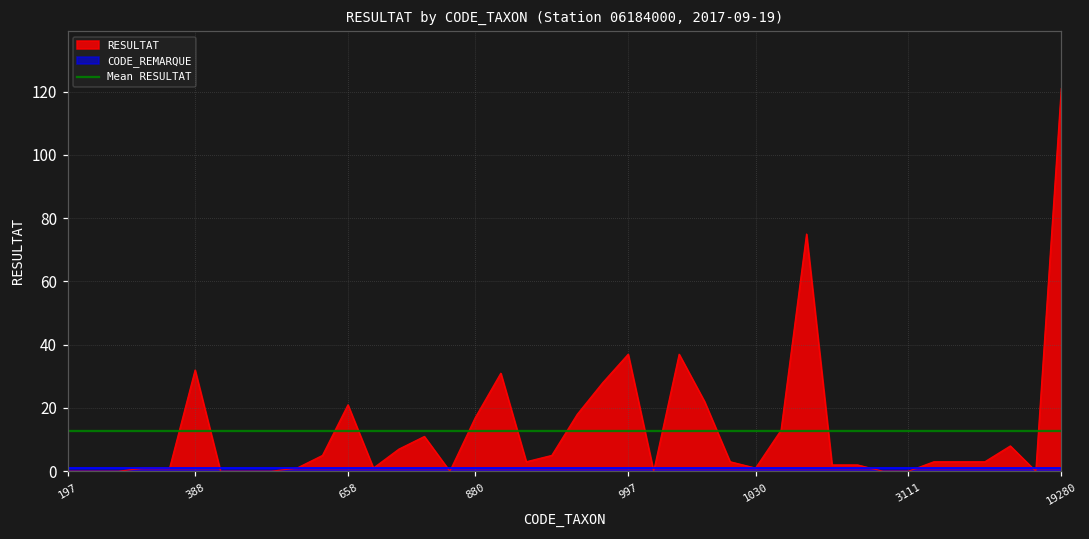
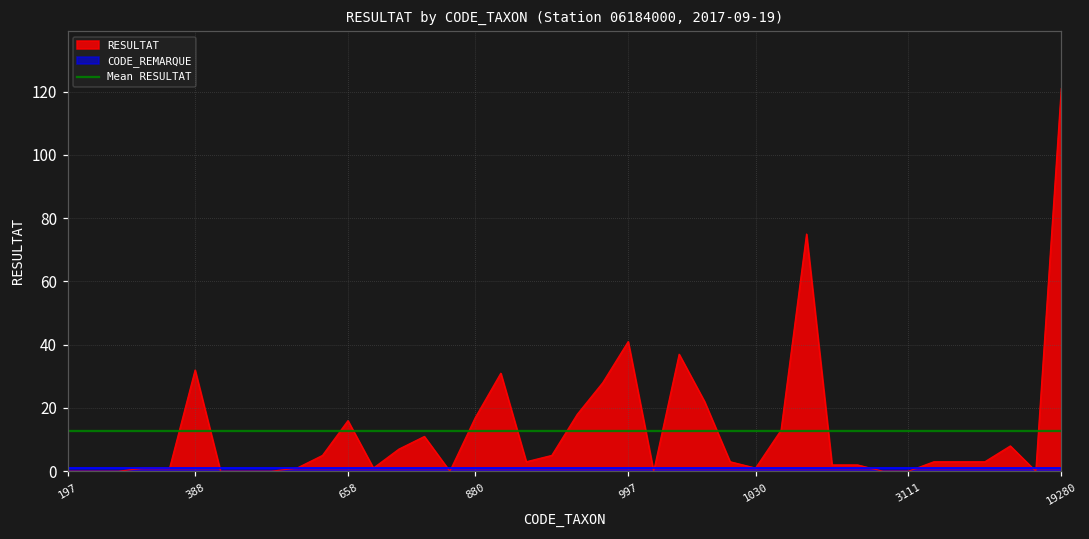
  {
    "RESULTAT": {
      "197": 0,
      "388": 32,
-     "658": 21,
+     "658": 16,
      "880": 17,
-     "997": 37,
+     "997": 41,
      "3111": 0,
      "19280": 121
    },
    "CODE_REMARQUE": {
      "197": 1,
      "388": 1,
      "658": 1,
      "880": 1,
      "997": 1,
      "3111": 1,
      "19280": 1
    }
  }
